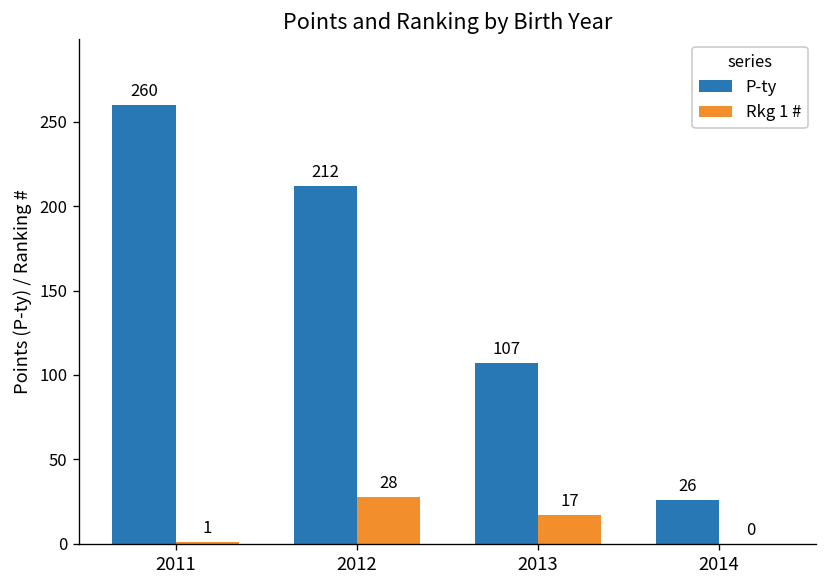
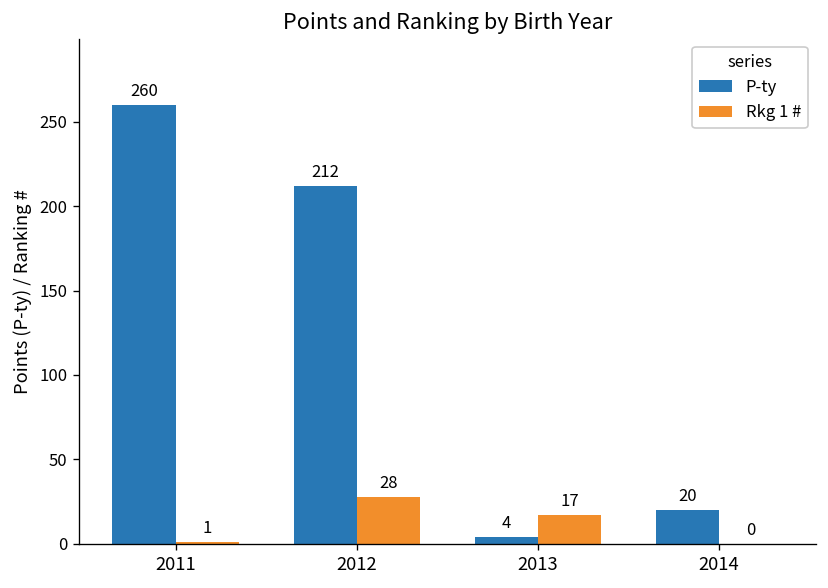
  {
    "P-ty": {
      "2011": 260,
      "2012": 212,
-     "2013": 107,
-     "2014": 26
+     "2013": 4,
+     "2014": 20
    },
    "Rkg 1 #": {
      "2011": 1,
      "2012": 28,
      "2013": 17,
      "2014": 0
    }
  }
